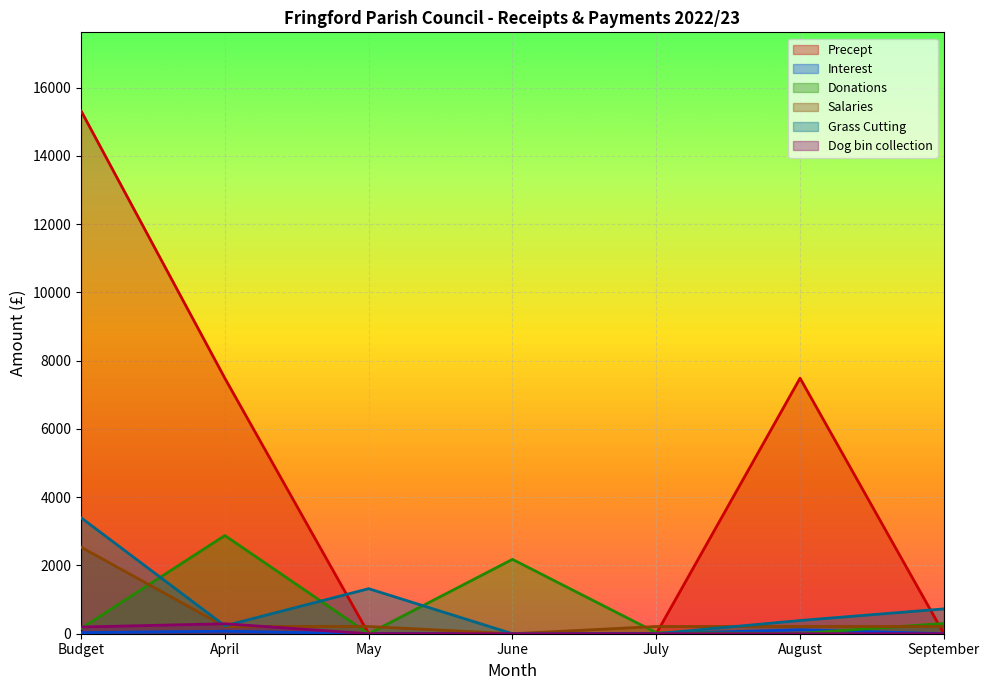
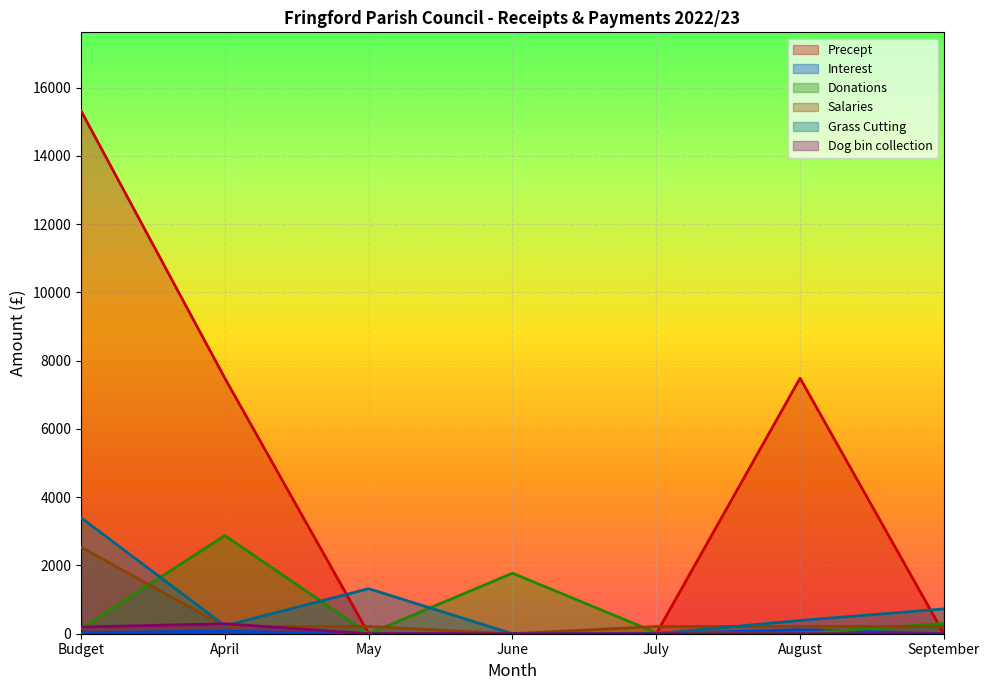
  {
    "Donations": {
      "April": 2900,
-     "June": 2200,
+     "June": 1800,
      "September": 300
    }
  }
